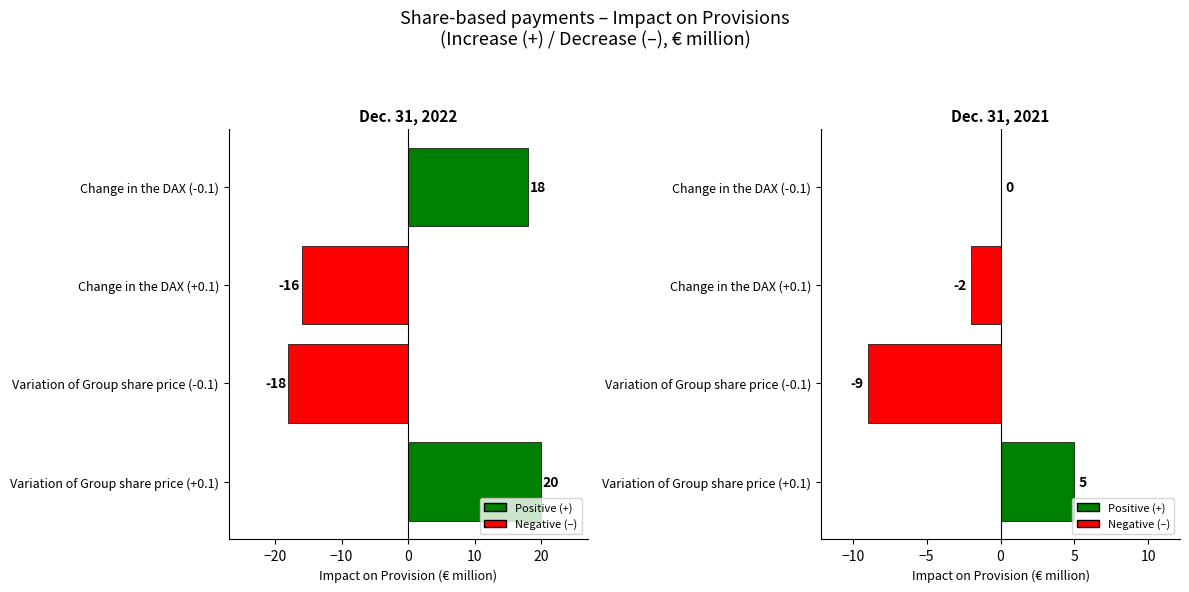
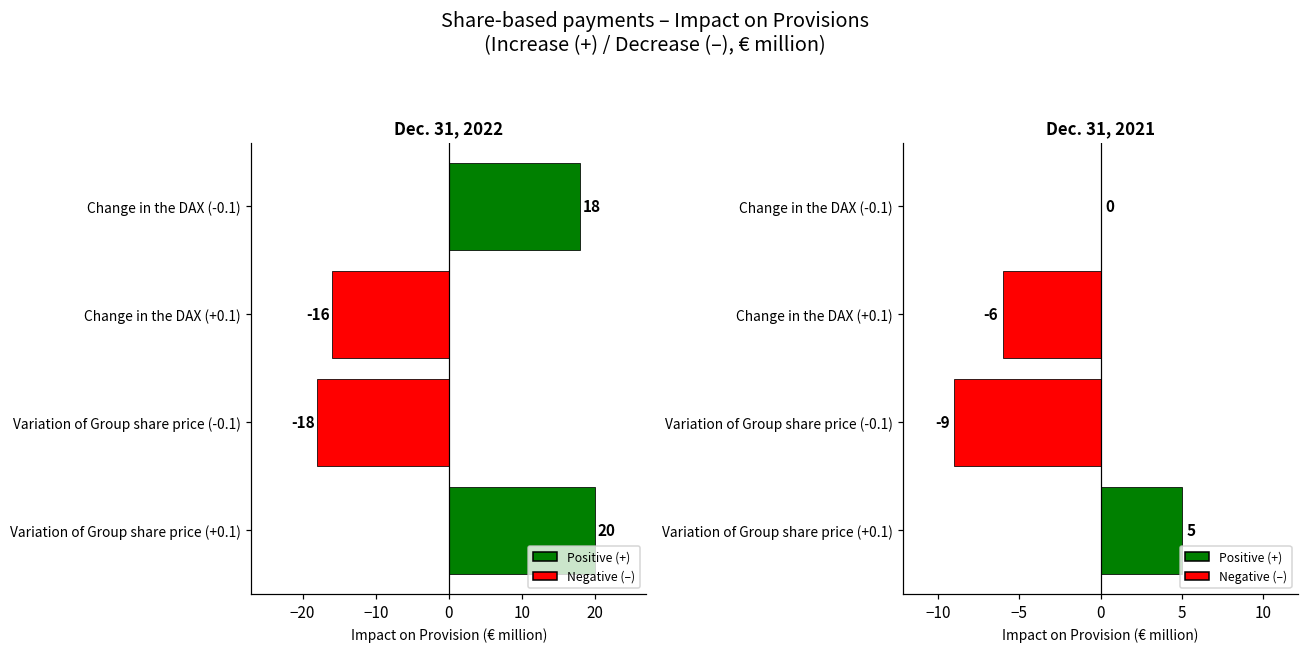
  {
    "Dec. 31, 2022": {
      "Change in the DAX (-0.1)": 18,
      "Change in the DAX (+0.1)": -16,
      "Variation of Group share price (-0.1)": -18,
      "Variation of Group share price (+0.1)": 20
    },
    "Dec. 31, 2021": {
      "Change in the DAX (-0.1)": 0,
-     "Change in the DAX (+0.1)": -2,
+     "Change in the DAX (+0.1)": -6,
      "Variation of Group share price (-0.1)": -9,
      "Variation of Group share price (+0.1)": 5
    }
  }
